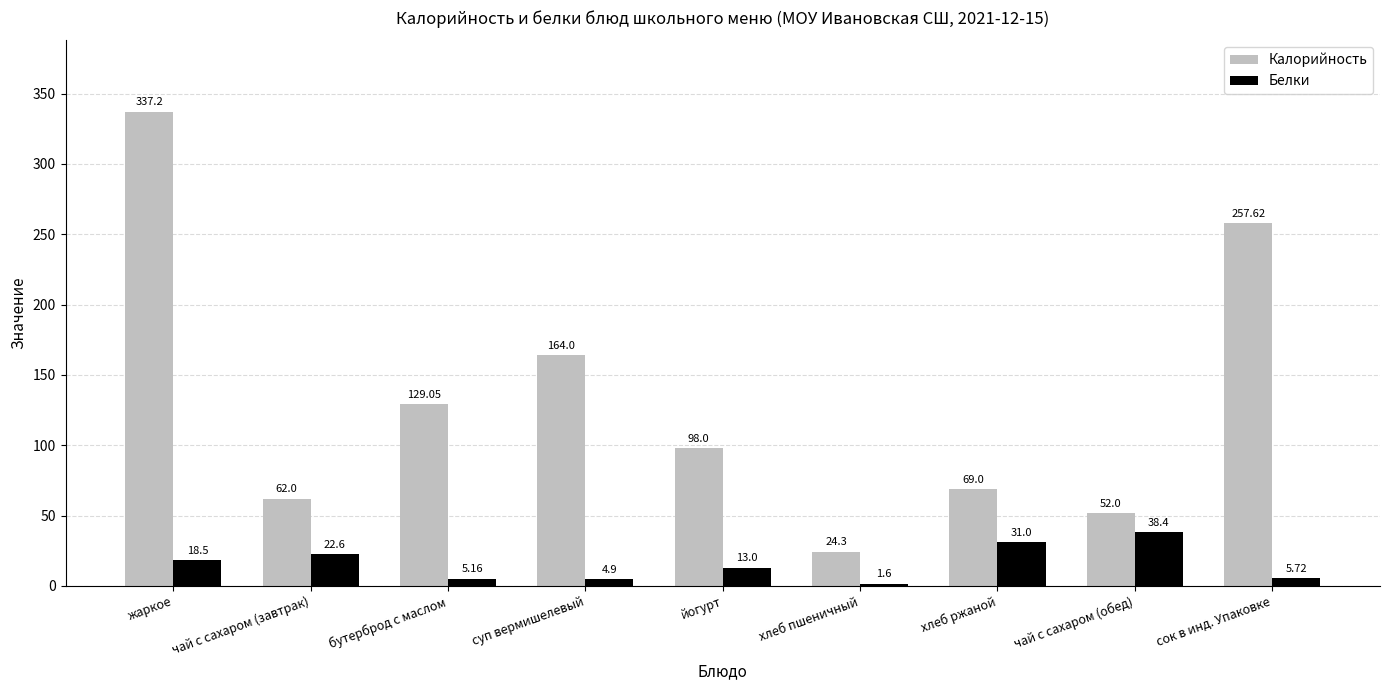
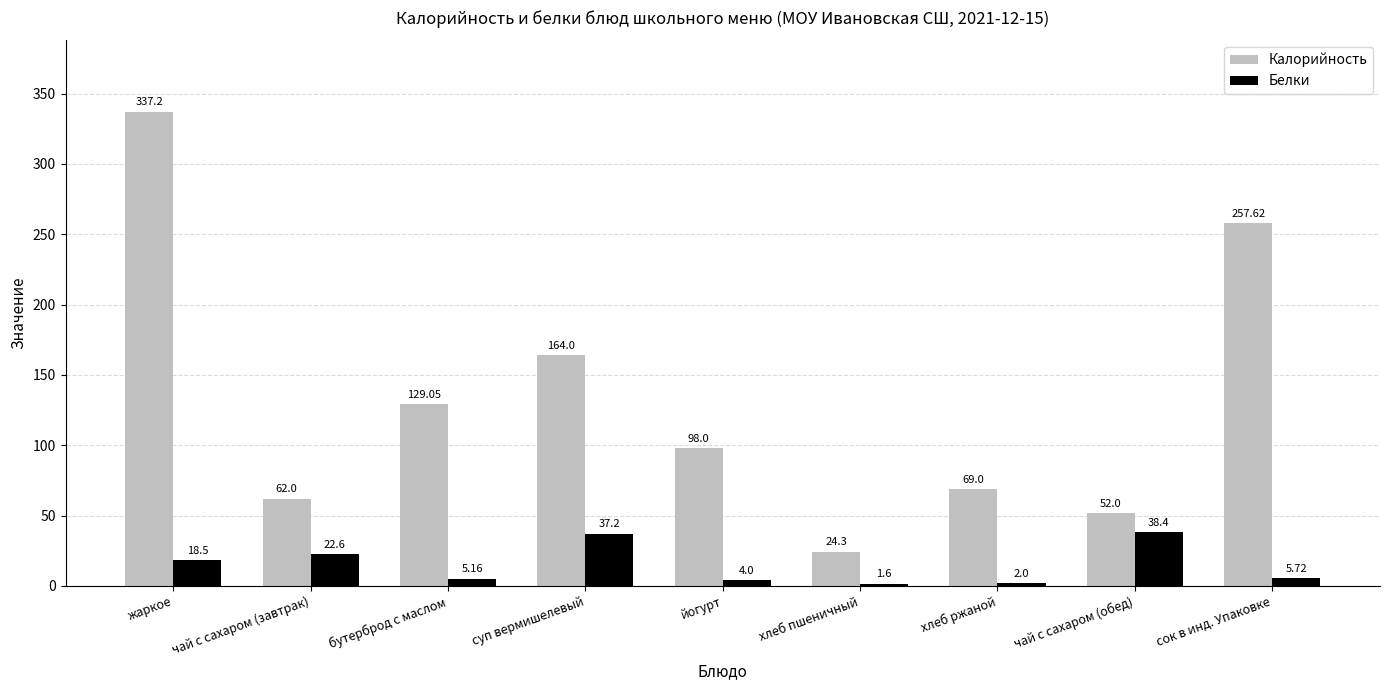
  {
    "Калорийность": {
      "жаркое": 337.2,
      "чай с сахаром (завтрак)": 62.0,
      "бутерброд с маслом": 129.05,
      "суп вермишелевый": 164.0,
      "йогурт": 98.0,
      "хлеб пшеничный": 24.3,
      "хлеб ржаной": 69.0,
      "чай с сахаром (обед)": 52.0,
      "сок в инд. Упаковке": 257.62
    },
    "Белки": {
      "жаркое": 18.5,
      "чай с сахаром (завтрак)": 22.6,
      "бутерброд с маслом": 5.16,
-     "суп вермишелевый": 4.9,
-     "йогурт": 13.0,
+     "суп вермишелевый": 37.2,
+     "йогурт": 4.0,
      "хлеб пшеничный": 1.6,
-     "хлеб ржаной": 31.0,
+     "хлеб ржаной": 2.0,
      "чай с сахаром (обед)": 38.4,
      "сок в инд. Упаковке": 5.72
    }
  }
